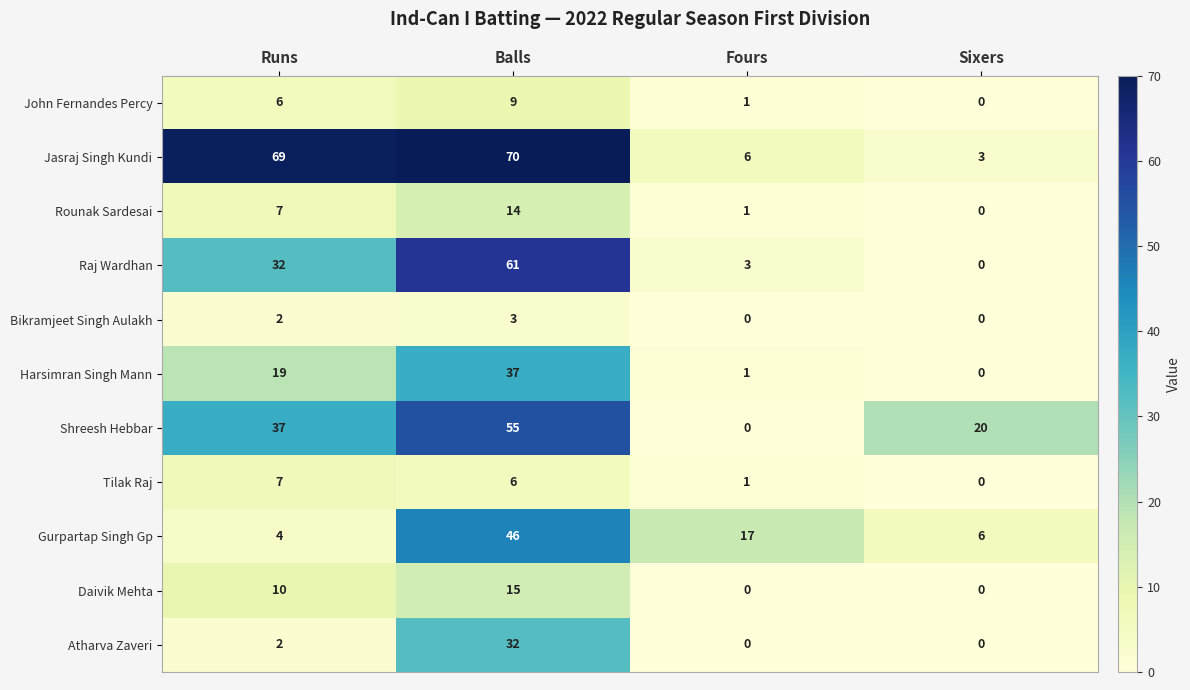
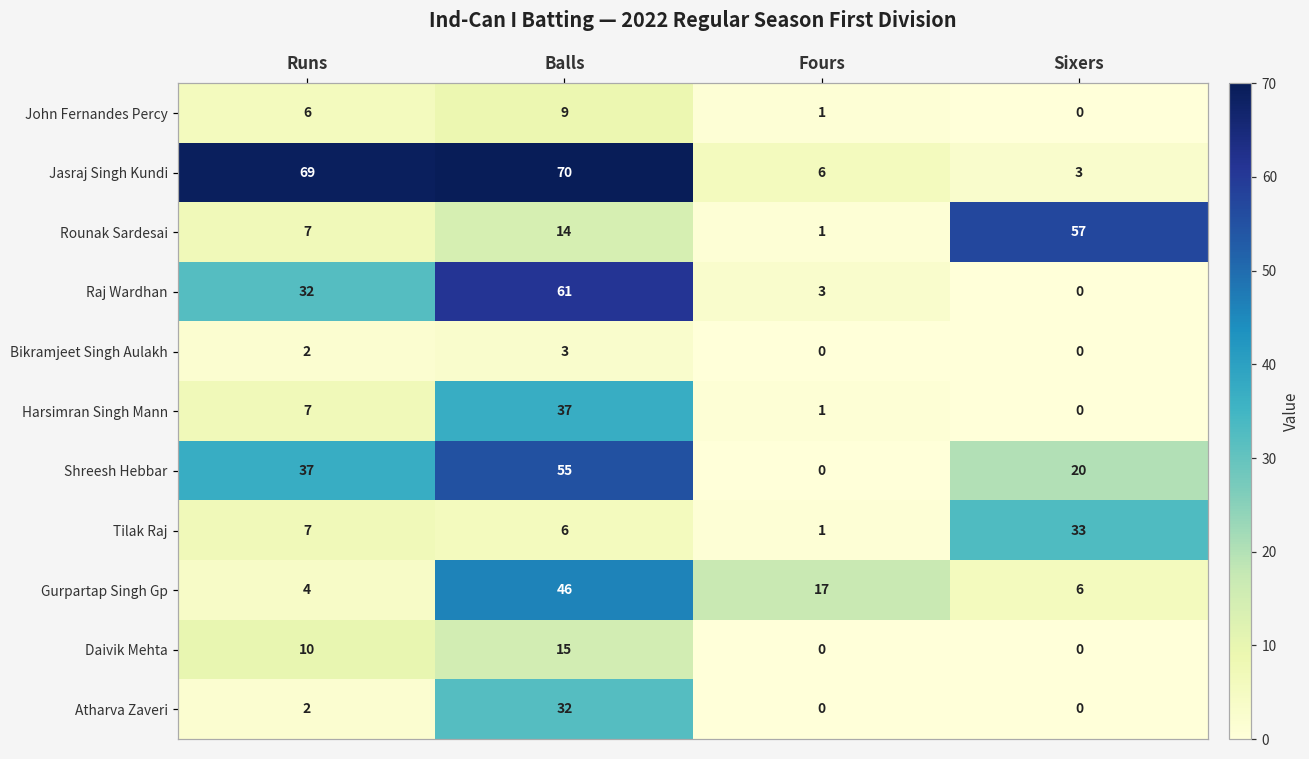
  {
    "John Fernandes Percy": {
      "Runs": 6,
      "Balls": 9,
      "Fours": 1,
      "Sixers": 0
    },
    "Jasraj Singh Kundi": {
      "Runs": 69,
      "Balls": 70,
      "Fours": 6,
      "Sixers": 3
    },
    "Rounak Sardesai": {
      "Runs": 7,
      "Balls": 14,
      "Fours": 1,
-     "Sixers": 0
+     "Sixers": 57
    },
    "Raj Wardhan": {
      "Runs": 32,
      "Balls": 61,
      "Fours": 3,
      "Sixers": 0
    },
    "Bikramjeet Singh Aulakh": {
      "Runs": 2,
      "Balls": 3,
      "Fours": 0,
      "Sixers": 0
    },
    "Harsimran Singh Mann": {
-     "Runs": 19,
+     "Runs": 7,
      "Balls": 37,
      "Fours": 1,
      "Sixers": 0
    },
    "Shreesh Hebbar": {
      "Runs": 37,
      "Balls": 55,
      "Fours": 0,
      "Sixers": 20
    },
    "Tilak Raj": {
      "Runs": 7,
      "Balls": 6,
      "Fours": 1,
-     "Sixers": 0
+     "Sixers": 33
    },
    "Gurpartap Singh Gp": {
      "Runs": 4,
      "Balls": 46,
      "Fours": 17,
      "Sixers": 6
    },
    "Daivik Mehta": {
      "Runs": 10,
      "Balls": 15,
      "Fours": 0,
      "Sixers": 0
    },
    "Atharva Zaveri": {
      "Runs": 2,
      "Balls": 32,
      "Fours": 0,
      "Sixers": 0
    }
  }
